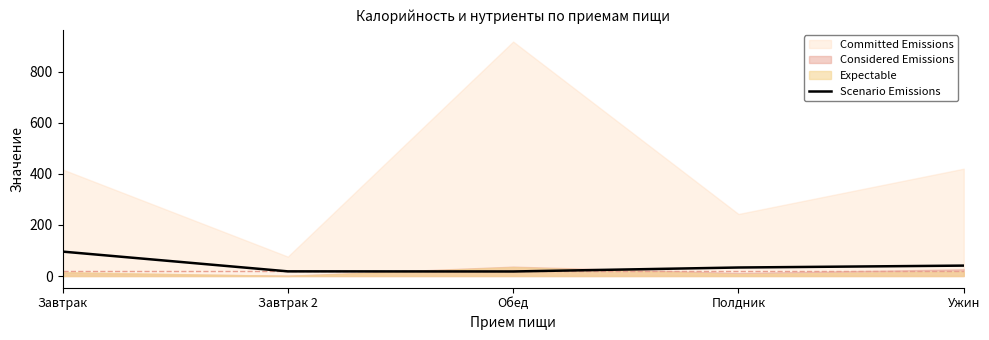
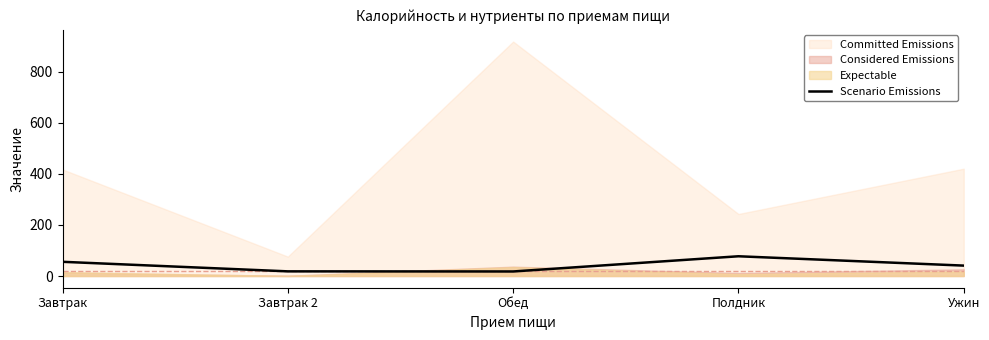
  {
    "Scenario Emissions": {
-     "Завтрак": 100,
+     "Завтрак": 60,
      "Завтрак 2": 20,
      "Обед": 20,
-     "Полдник": 30,
+     "Полдник": 80,
      "Ужин": 40
    }
  }
